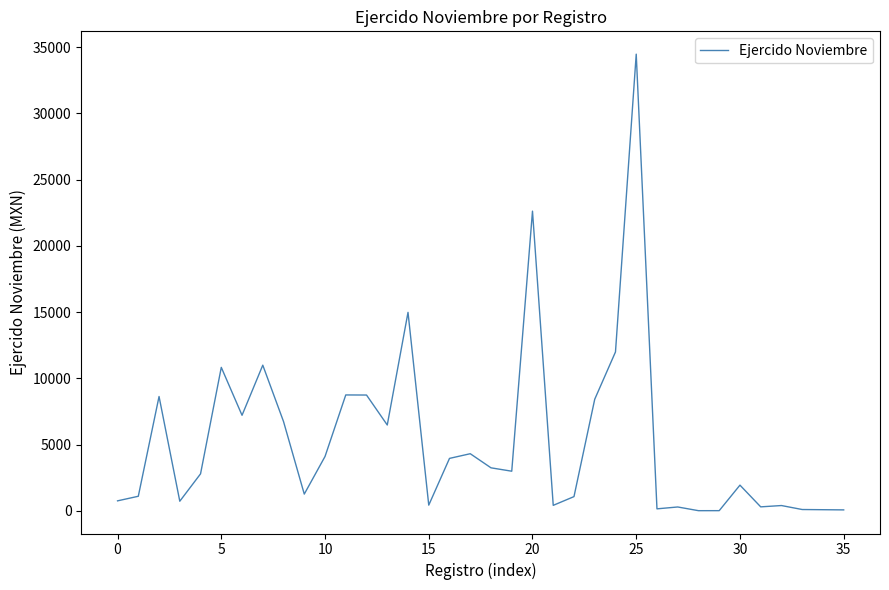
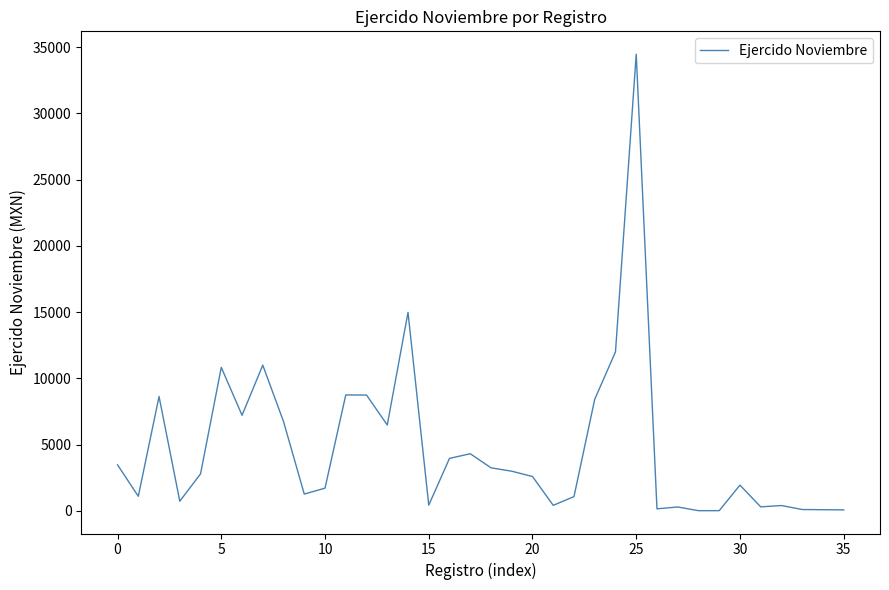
  {
-   "0": 800,
+   "0": 3500,
    "5": 10800,
-   "10": 4100,
+   "10": 1700,
    "15": 400,
-   "20": 22600,
+   "20": 2600,
    "25": 34500,
    "30": 1900,
    "35": 100
  }
